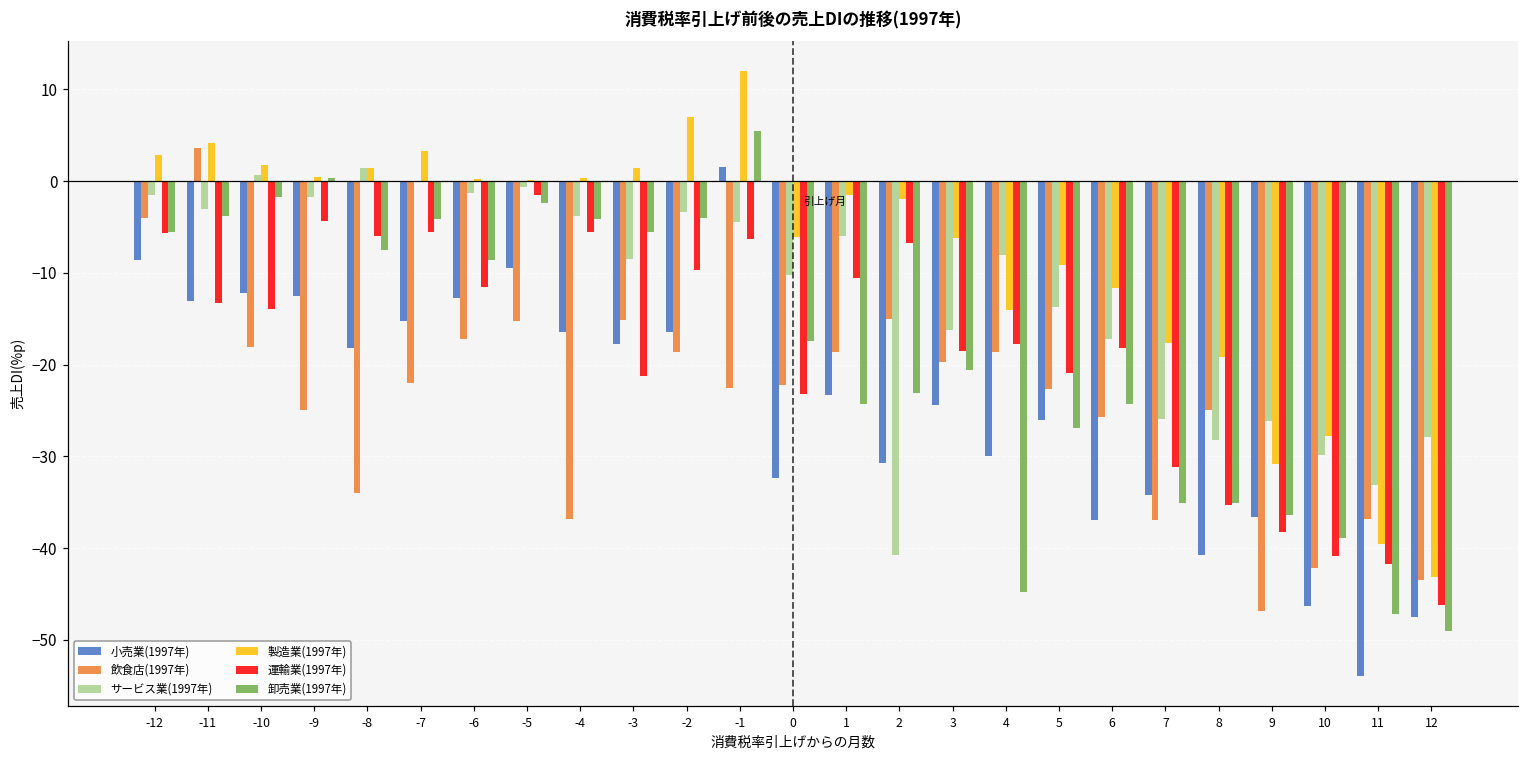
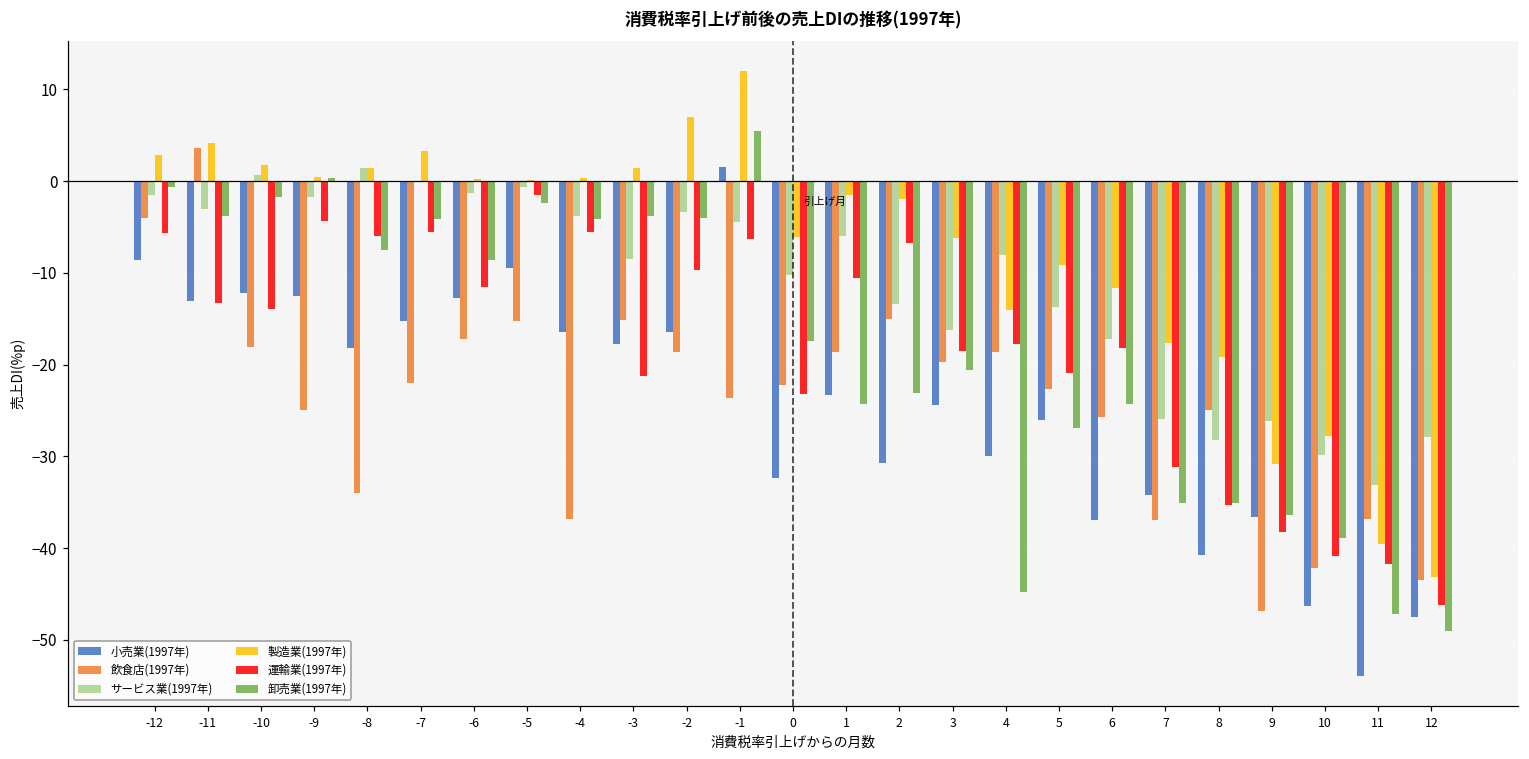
  {
    "小売業(1997年)": {
      "-12": -9,
      "-11": -13,
      "-10": -12,
      "-9": -13,
      "-8": -18,
      "-7": -15,
      "-6": -13,
      "-5": -10,
      "-4": -16,
      "-3": -18,
      "-2": -17,
      "-1": 2,
      "0": -32,
      "1": -23,
      "2": -31,
      "3": -24,
      "4": -30,
      "5": -26,
      "6": -37,
      "7": -34,
      "8": -41,
      "9": -37,
      "10": -46,
      "11": -54,
      "12": -48
    },
    "飲食店(1997年)": {
      "-12": -4,
      "-11": 4,
      "-10": -18,
      "-9": -25,
      "-8": -34,
      "-7": -22,
      "-6": -17,
      "-5": -15,
      "-4": -37,
      "-3": -15,
      "-2": -19,
-     "-1": -23,
+     "-1": -24,
      "0": -22,
      "1": -19,
      "2": -15,
      "3": -20,
      "4": -19,
      "5": -23,
      "6": -26,
      "7": -37,
      "8": -25,
      "9": -47,
      "10": -42,
      "11": -37,
      "12": -44
    },
    "サービス業(1997年)": {
      "-12": -2,
      "-11": -3,
      "-10": 1,
      "-9": -2,
      "-8": 1,
      "-6": -1,
      "-5": -1,
      "-4": -4,
      "-3": -9,
      "-2": -3,
      "-1": -5,
      "0": -10,
      "1": -6,
-     "2": -41,
+     "2": -13,
      "3": -16,
      "4": -8,
      "5": -14,
      "6": -17,
      "7": -26,
      "8": -28,
      "9": -26,
      "10": -30,
      "11": -33,
      "12": -28
    },
    "製造業(1997年)": {
      "-12": 3,
      "-11": 4,
      "-10": 2,
      "-9": 1,
      "-8": 1,
      "-7": 3,
      "-4": 0,
      "-3": 1,
      "-2": 7,
      "-1": 12,
      "0": -6,
      "1": -2,
      "2": -2,
      "3": -6,
      "4": -14,
      "5": -9,
      "6": -12,
      "7": -18,
      "8": -19,
      "9": -31,
      "10": -28,
      "11": -40,
      "12": -43
    },
    "運輸業(1997年)": {
      "-12": -6,
      "-11": -13,
      "-10": -14,
      "-9": -4,
      "-8": -6,
      "-7": -6,
      "-6": -12,
      "-5": -2,
      "-4": -6,
      "-3": -21,
      "-2": -10,
      "-1": -6,
      "0": -23,
      "1": -11,
      "2": -7,
      "3": -19,
      "4": -18,
      "5": -21,
      "6": -18,
      "7": -31,
      "8": -35,
      "9": -38,
      "10": -41,
      "11": -42,
      "12": -46
    },
    "卸売業(1997年)": {
-     "-12": -6,
+     "-12": -1,
      "-11": -4,
      "-10": -2,
      "-9": 0,
      "-8": -8,
      "-7": -4,
      "-6": -9,
      "-5": -2,
      "-4": -4,
-     "-3": -6,
+     "-3": -4,
      "-2": -4,
      "-1": 6,
      "0": -17,
      "1": -24,
      "2": -23,
      "3": -21,
      "4": -45,
      "5": -27,
      "6": -24,
      "7": -35,
      "8": -35,
      "9": -36,
      "10": -39,
      "11": -47,
      "12": -49
    }
  }
